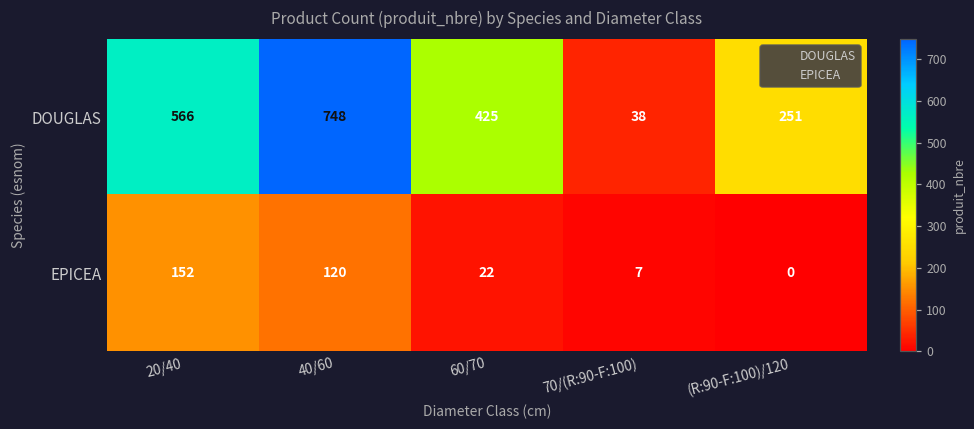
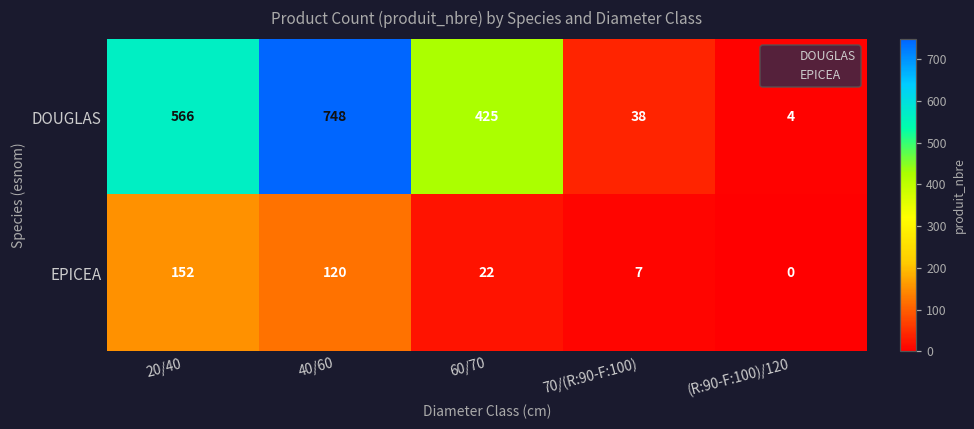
  {
    "DOUGLAS": {
      "20/40": 566,
      "40/60": 748,
      "60/70": 425,
      "70/(R:90-F:100)": 38,
-     "(R:90-F:100)/120": 251
+     "(R:90-F:100)/120": 4
    },
    "EPICEA": {
      "20/40": 152,
      "40/60": 120,
      "60/70": 22,
      "70/(R:90-F:100)": 7,
      "(R:90-F:100)/120": 0
    }
  }
